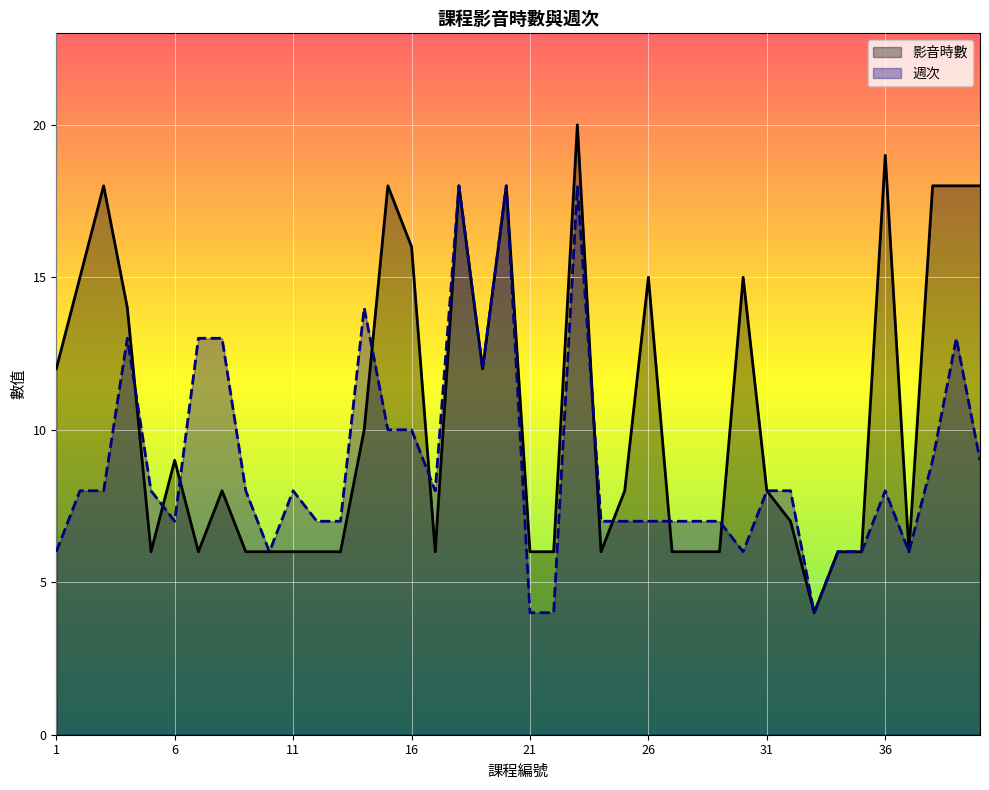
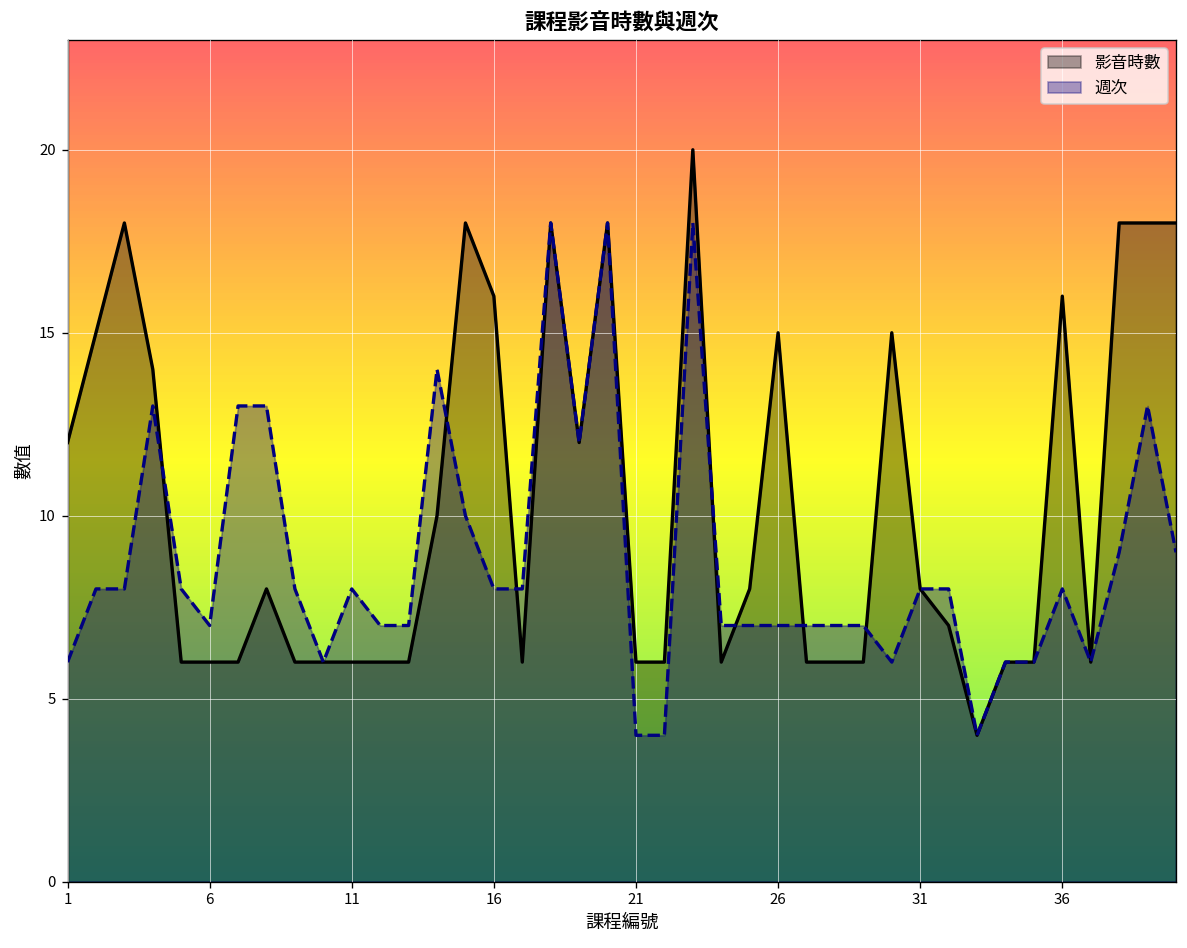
  {
    "影音時數": {
      "1": 12,
-     "6": 9,
+     "6": 6,
      "11": 6,
      "16": 16,
      "21": 6,
      "26": 15,
-     "36": 19
+     "36": 16
    },
    "週次": {
      "1": 6,
      "6": 7,
      "11": 8,
-     "16": 10,
+     "16": 8,
      "21": 4,
      "26": 7,
      "36": 8
    }
  }
